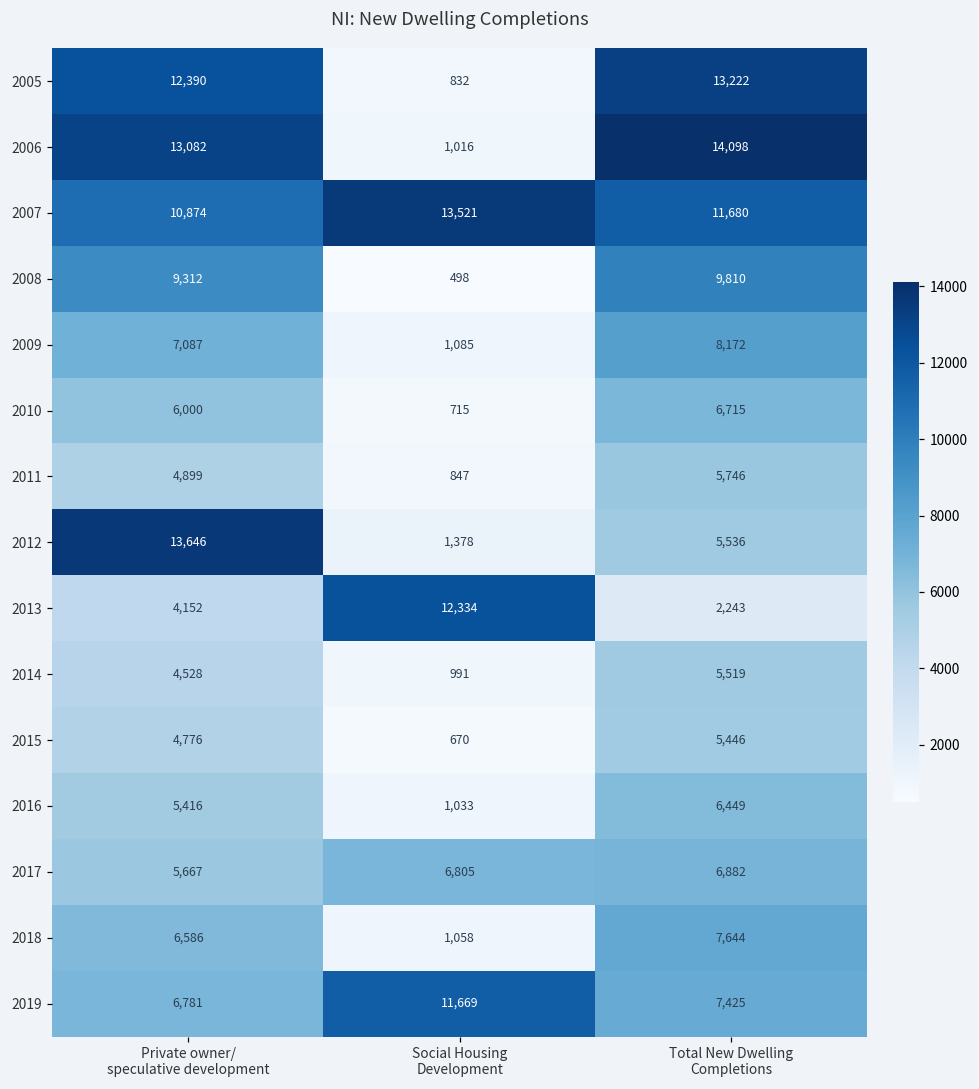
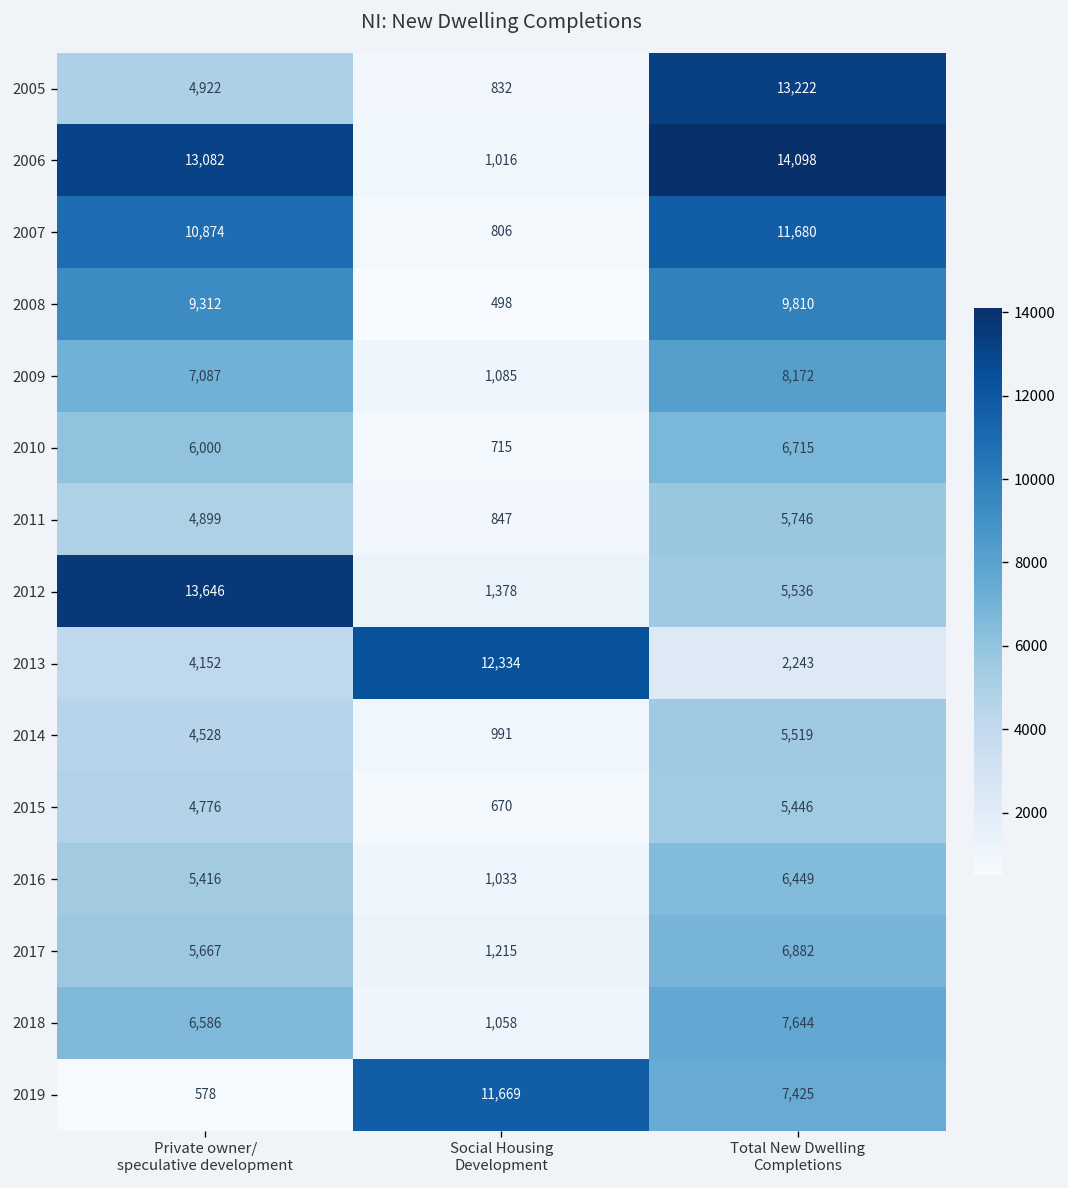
  {
    "2005": {
-     "Private owner/ speculative development": "12,390",
+     "Private owner/ speculative development": "4,922",
      "Social Housing Development": "832",
      "Total New Dwelling Completions": "13,222"
    },
    "2006": {
      "Private owner/ speculative development": "13,082",
      "Social Housing Development": "1,016",
      "Total New Dwelling Completions": "14,098"
    },
    "2007": {
      "Private owner/ speculative development": "10,874",
-     "Social Housing Development": "13,521",
+     "Social Housing Development": "806",
      "Total New Dwelling Completions": "11,680"
    },
    "2008": {
      "Private owner/ speculative development": "9,312",
      "Social Housing Development": "498",
      "Total New Dwelling Completions": "9,810"
    },
    "2009": {
      "Private owner/ speculative development": "7,087",
      "Social Housing Development": "1,085",
      "Total New Dwelling Completions": "8,172"
    },
    "2010": {
      "Private owner/ speculative development": "6,000",
      "Social Housing Development": "715",
      "Total New Dwelling Completions": "6,715"
    },
    "2011": {
      "Private owner/ speculative development": "4,899",
      "Social Housing Development": "847",
      "Total New Dwelling Completions": "5,746"
    },
    "2012": {
      "Private owner/ speculative development": "13,646",
      "Social Housing Development": "1,378",
      "Total New Dwelling Completions": "5,536"
    },
    "2013": {
      "Private owner/ speculative development": "4,152",
      "Social Housing Development": "12,334",
      "Total New Dwelling Completions": "2,243"
    },
    "2014": {
      "Private owner/ speculative development": "4,528",
      "Social Housing Development": "991",
      "Total New Dwelling Completions": "5,519"
    },
    "2015": {
      "Private owner/ speculative development": "4,776",
      "Social Housing Development": "670",
      "Total New Dwelling Completions": "5,446"
    },
    "2016": {
      "Private owner/ speculative development": "5,416",
      "Social Housing Development": "1,033",
      "Total New Dwelling Completions": "6,449"
    },
    "2017": {
      "Private owner/ speculative development": "5,667",
-     "Social Housing Development": "6,805",
+     "Social Housing Development": "1,215",
      "Total New Dwelling Completions": "6,882"
    },
    "2018": {
      "Private owner/ speculative development": "6,586",
      "Social Housing Development": "1,058",
      "Total New Dwelling Completions": "7,644"
    },
    "2019": {
-     "Private owner/ speculative development": "6,781",
+     "Private owner/ speculative development": "578",
      "Social Housing Development": "11,669",
      "Total New Dwelling Completions": "7,425"
    }
  }
